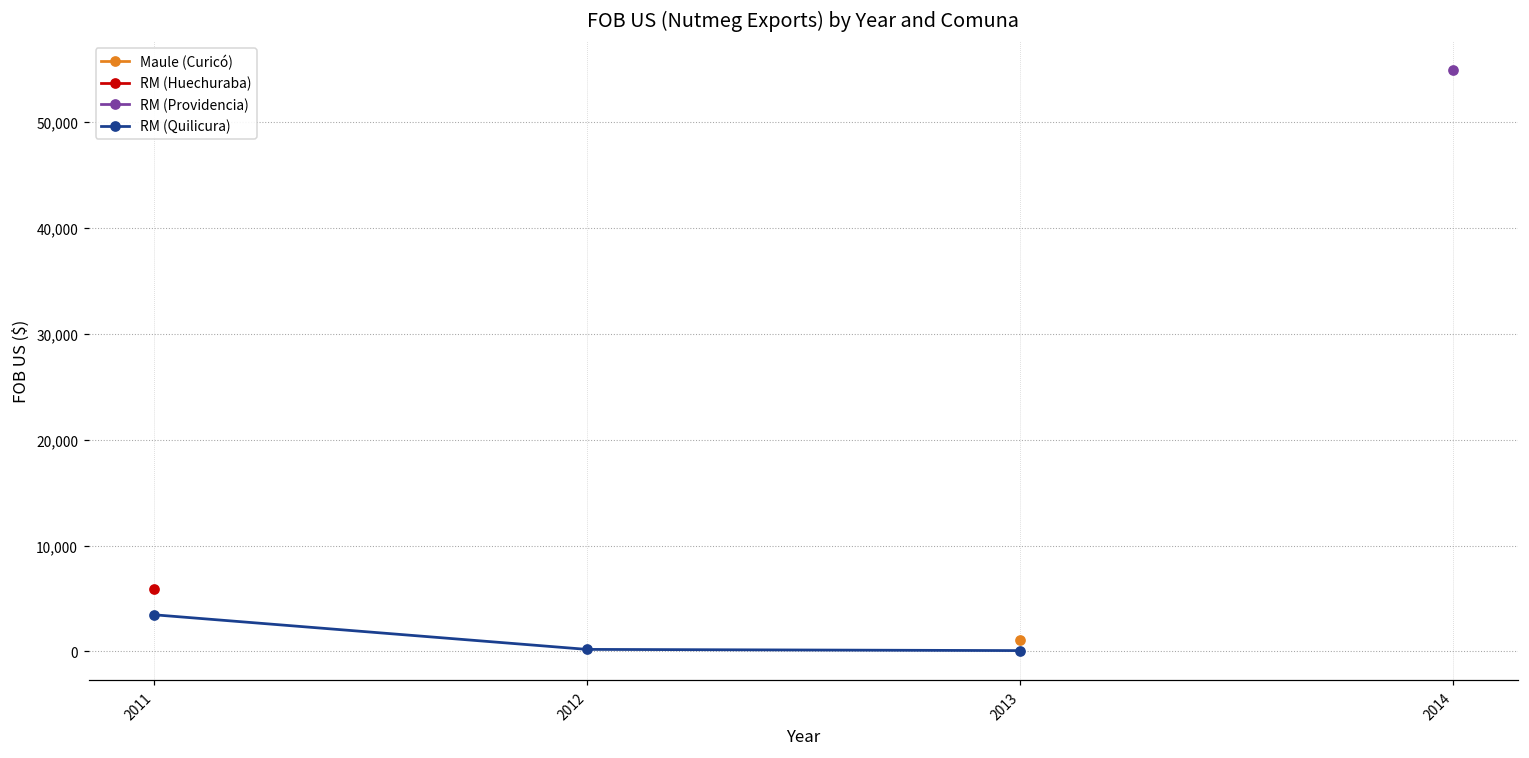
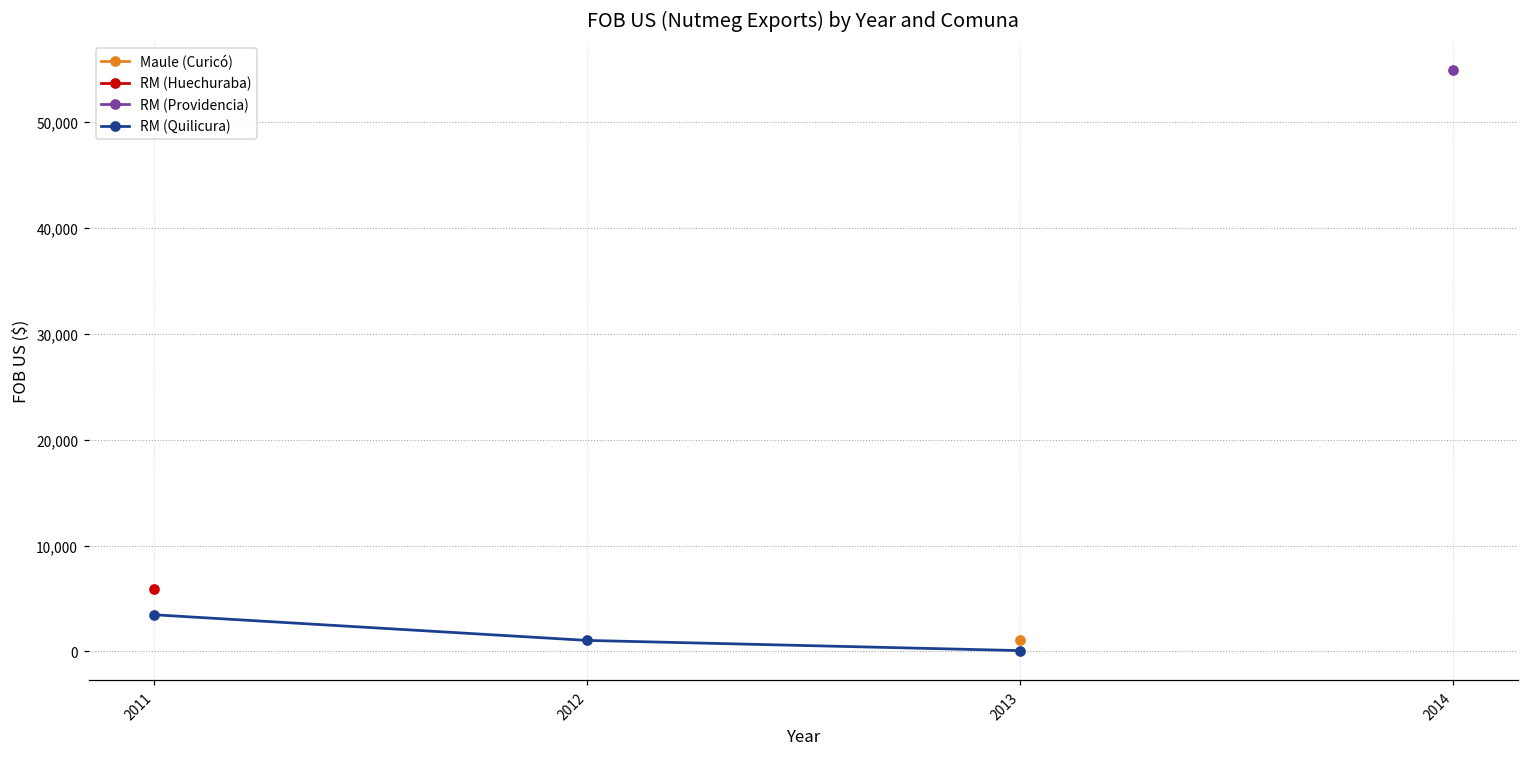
  {
    "Maule (Curicó)": {
      "2013": "1,000"
    },
    "RM (Huechuraba)": {
      "2011": "6,000"
    },
    "RM (Providencia)": {
      "2014": "55,000"
    },
    "RM (Quilicura)": {
      "2011": "3,000",
-     "2012": "0",
+     "2012": "1,000",
      "2013": "0"
    }
  }
